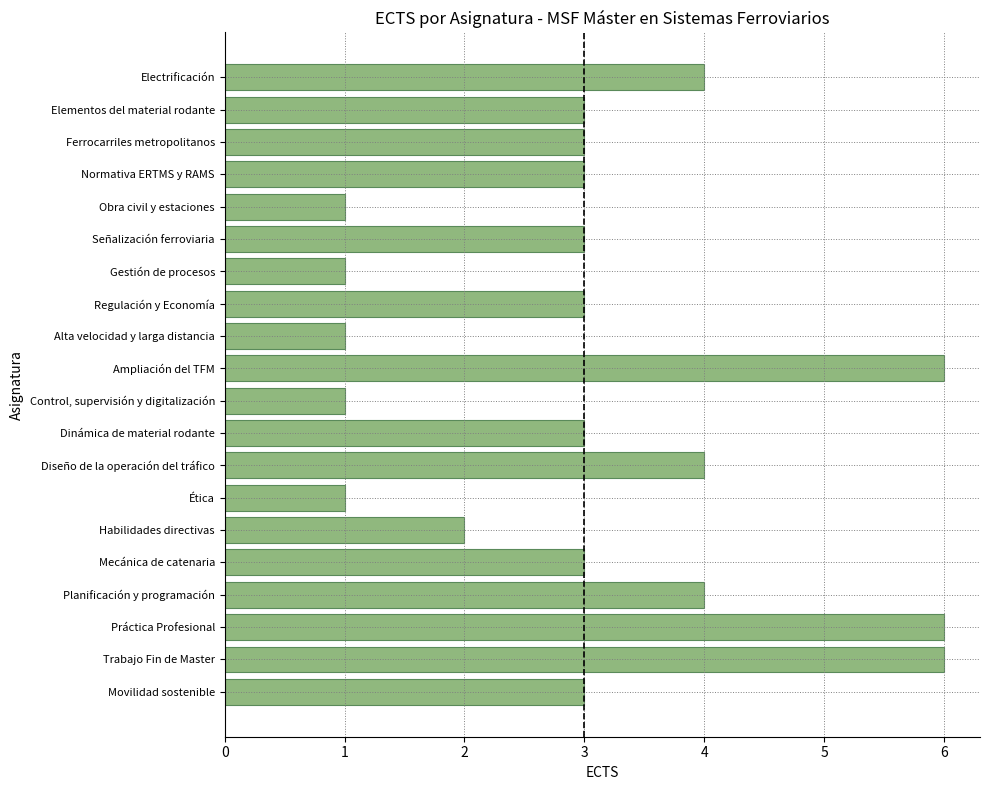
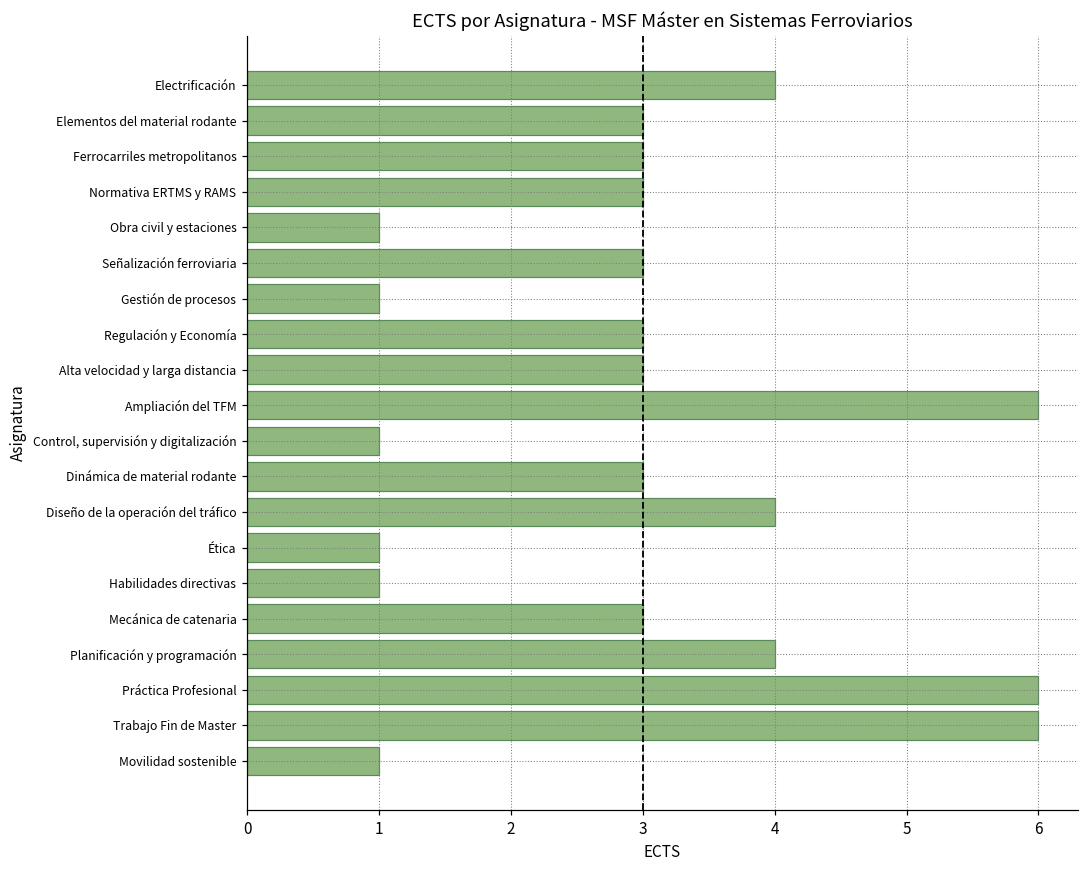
  {
    "Electrificación": 4,
    "Elementos del material rodante": 3,
    "Ferrocarriles metropolitanos": 3,
    "Normativa ERTMS y RAMS": 3,
    "Obra civil y estaciones": 1,
    "Señalización ferroviaria": 3,
    "Gestión de procesos": 1,
    "Regulación y Economía": 3,
-   "Alta velocidad y larga distancia": 1,
+   "Alta velocidad y larga distancia": 3,
    "Ampliación del TFM": 6,
    "Control, supervisión y digitalización": 1,
    "Dinámica de material rodante": 3,
    "Diseño de la operación del tráfico": 4,
    "Ética": 1,
-   "Habilidades directivas": 2,
+   "Habilidades directivas": 1,
    "Mecánica de catenaria": 3,
    "Planificación y programación": 4,
    "Práctica Profesional": 6,
    "Trabajo Fin de Master": 6,
-   "Movilidad sostenible": 3
+   "Movilidad sostenible": 1
  }
